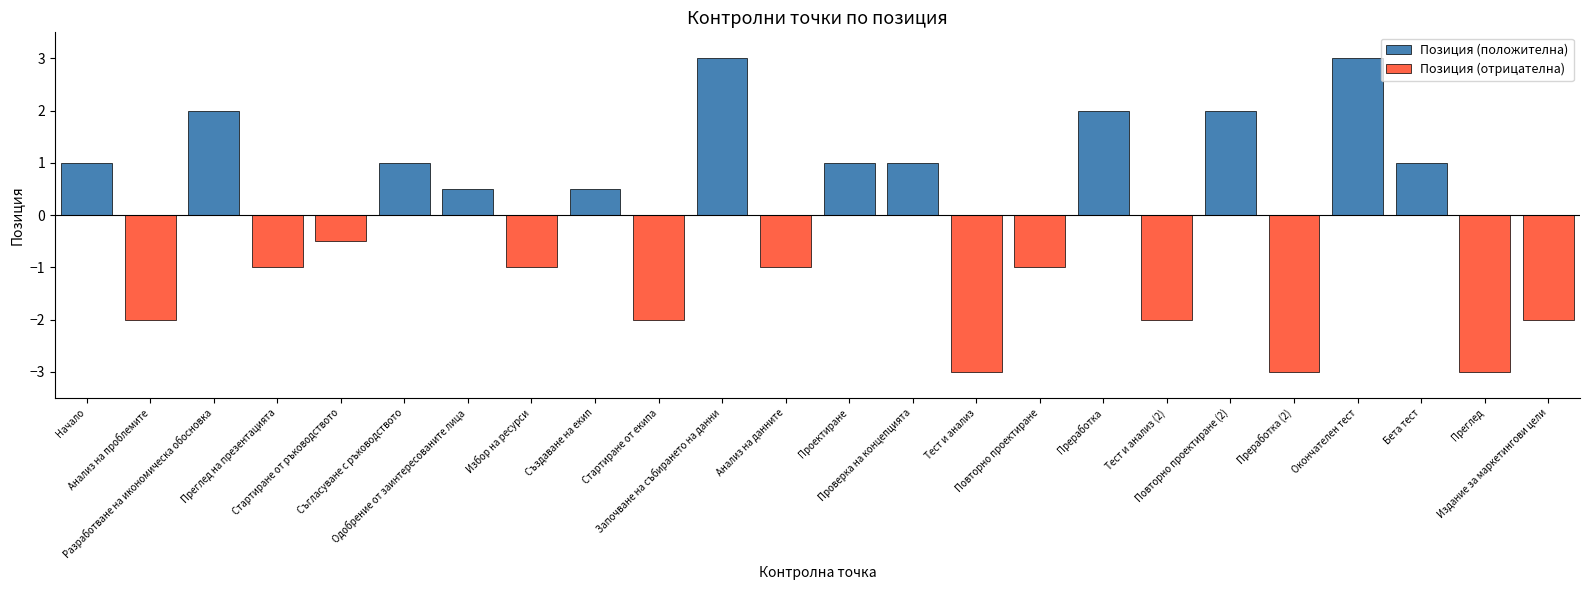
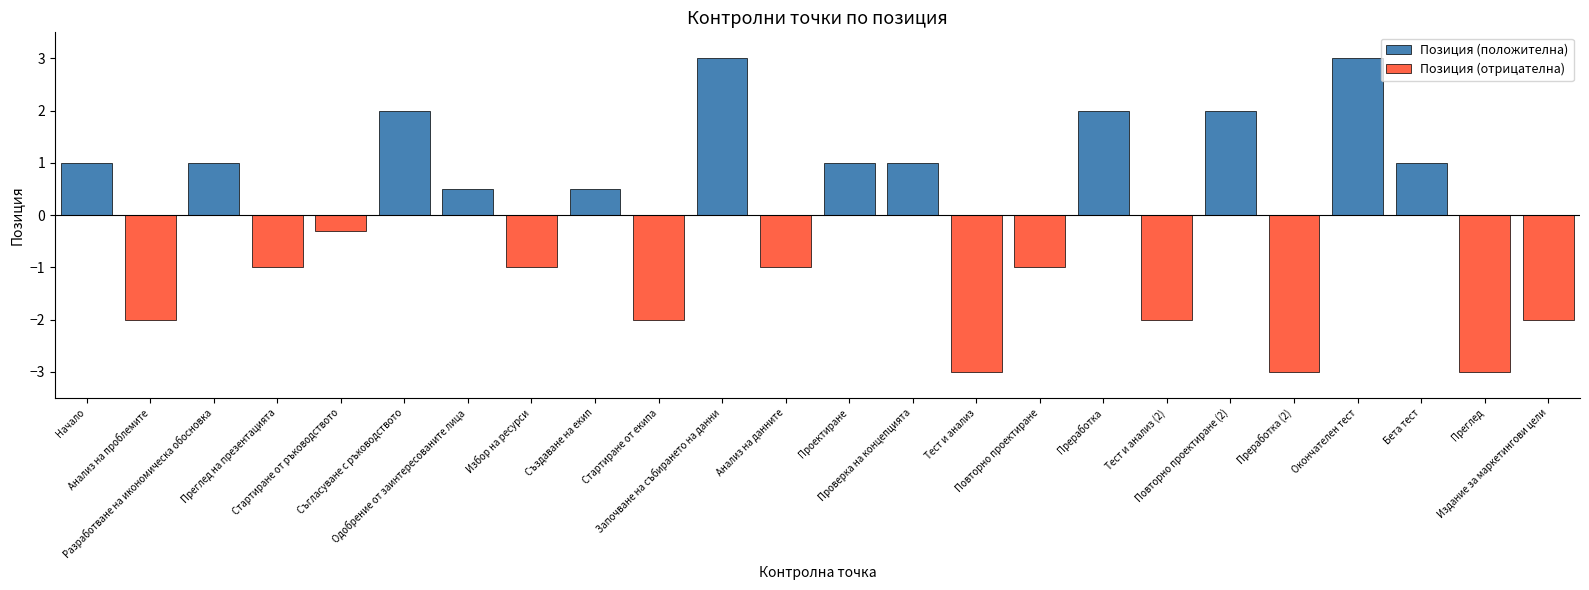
  {
    "Позиция (положителна)": {
      "Начало": 1,
      "Анализ на проблемите": 0,
-     "Разработване на икономическа обосновка": 2,
+     "Разработване на икономическа обосновка": 1,
      "Преглед на презентацията": 0,
      "Стартиране от ръководството": 0,
-     "Съгласуване с ръководството": 1,
+     "Съгласуване с ръководството": 2,
      "Одобрение от заинтересованите лица": 0.5,
      "Избор на ресурси": 0,
      "Създаване на екип": 0.5,
      "Стартиране от екипа": 0,
      "Започване на събирането на данни": 3,
      "Анализ на данните": 0,
      "Проектиране": 1,
      "Проверка на концепцията": 1,
      "Тест и анализ": 0,
      "Повторно проектиране": 0,
      "Преработка": 2,
      "Тест и анализ (2)": 0,
      "Повторно проектиране (2)": 2,
      "Преработка (2)": 0,
      "Окончателен тест": 3,
      "Бета тест": 1,
      "Преглед": 0,
      "Издание за маркетингови цели": 0
    },
    "Позиция (отрицателна)": {
      "Начало": 0.0,
      "Анализ на проблемите": -2.0,
      "Разработване на икономическа обосновка": 0.0,
      "Преглед на презентацията": -1.0,
-     "Стартиране от ръководството": -0.5,
+     "Стартиране от ръководството": -0.3,
      "Съгласуване с ръководството": 0.0,
      "Одобрение от заинтересованите лица": 0.0,
      "Избор на ресурси": -1.0,
      "Създаване на екип": 0.0,
      "Стартиране от екипа": -2.0,
      "Започване на събирането на данни": 0.0,
      "Анализ на данните": -1.0,
      "Проектиране": 0.0,
      "Проверка на концепцията": 0.0,
      "Тест и анализ": -3.0,
      "Повторно проектиране": -1.0,
      "Преработка": 0.0,
      "Тест и анализ (2)": -2.0,
      "Повторно проектиране (2)": 0.0,
      "Преработка (2)": -3.0,
      "Окончателен тест": 0.0,
      "Бета тест": 0.0,
      "Преглед": -3.0,
      "Издание за маркетингови цели": -2.0
    }
  }
